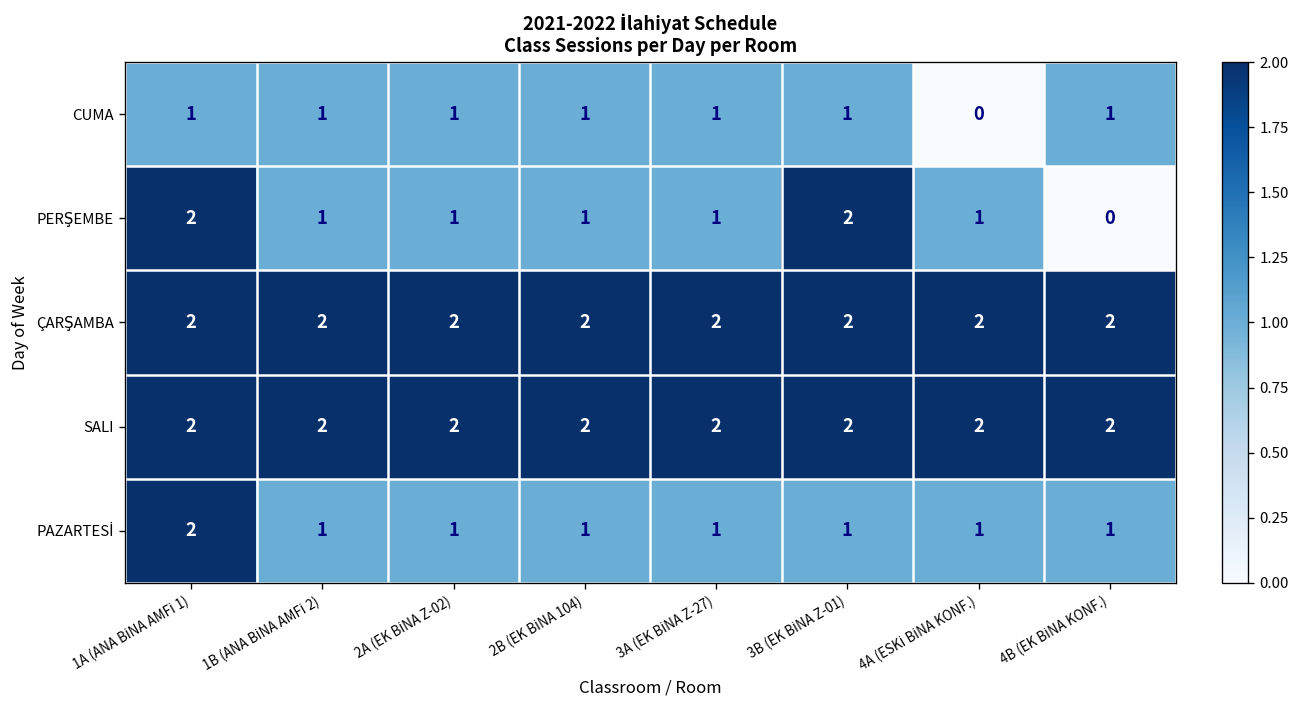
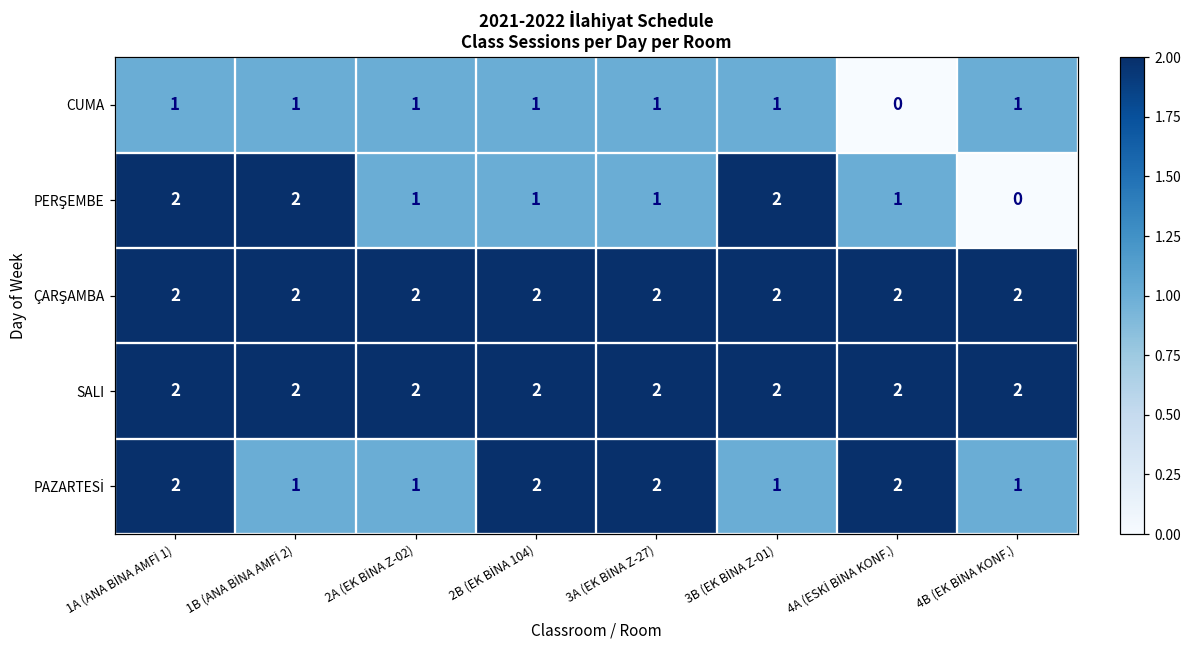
  {
    "CUMA": {
      "1A (ANA BİNA AMFİ 1)": 1,
      "1B (ANA BİNA AMFİ 2)": 1,
      "2A (EK BİNA Z-02)": 1,
      "2B (EK BİNA 104)": 1,
      "3A (EK BİNA Z-27)": 1,
      "3B (EK BİNA Z-01)": 1,
      "4A (ESKİ BİNA KONF.)": 0,
      "4B (EK BİNA KONF.)": 1
    },
    "PERŞEMBE": {
      "1A (ANA BİNA AMFİ 1)": 2,
-     "1B (ANA BİNA AMFİ 2)": 1,
+     "1B (ANA BİNA AMFİ 2)": 2,
      "2A (EK BİNA Z-02)": 1,
      "2B (EK BİNA 104)": 1,
      "3A (EK BİNA Z-27)": 1,
      "3B (EK BİNA Z-01)": 2,
      "4A (ESKİ BİNA KONF.)": 1,
      "4B (EK BİNA KONF.)": 0
    },
    "ÇARŞAMBA": {
      "1A (ANA BİNA AMFİ 1)": 2,
      "1B (ANA BİNA AMFİ 2)": 2,
      "2A (EK BİNA Z-02)": 2,
      "2B (EK BİNA 104)": 2,
      "3A (EK BİNA Z-27)": 2,
      "3B (EK BİNA Z-01)": 2,
      "4A (ESKİ BİNA KONF.)": 2,
      "4B (EK BİNA KONF.)": 2
    },
    "SALI": {
      "1A (ANA BİNA AMFİ 1)": 2,
      "1B (ANA BİNA AMFİ 2)": 2,
      "2A (EK BİNA Z-02)": 2,
      "2B (EK BİNA 104)": 2,
      "3A (EK BİNA Z-27)": 2,
      "3B (EK BİNA Z-01)": 2,
      "4A (ESKİ BİNA KONF.)": 2,
      "4B (EK BİNA KONF.)": 2
    },
    "PAZARTESİ": {
      "1A (ANA BİNA AMFİ 1)": 2,
      "1B (ANA BİNA AMFİ 2)": 1,
      "2A (EK BİNA Z-02)": 1,
-     "2B (EK BİNA 104)": 1,
-     "3A (EK BİNA Z-27)": 1,
+     "2B (EK BİNA 104)": 2,
+     "3A (EK BİNA Z-27)": 2,
      "3B (EK BİNA Z-01)": 1,
-     "4A (ESKİ BİNA KONF.)": 1,
+     "4A (ESKİ BİNA KONF.)": 2,
      "4B (EK BİNA KONF.)": 1
    }
  }
